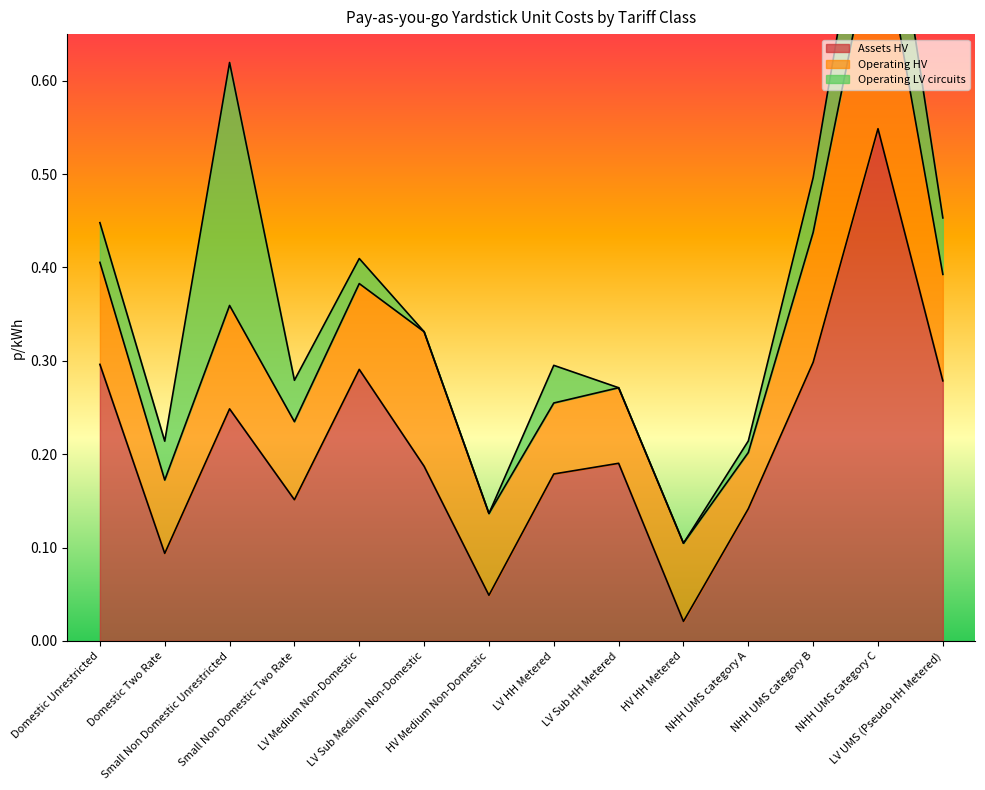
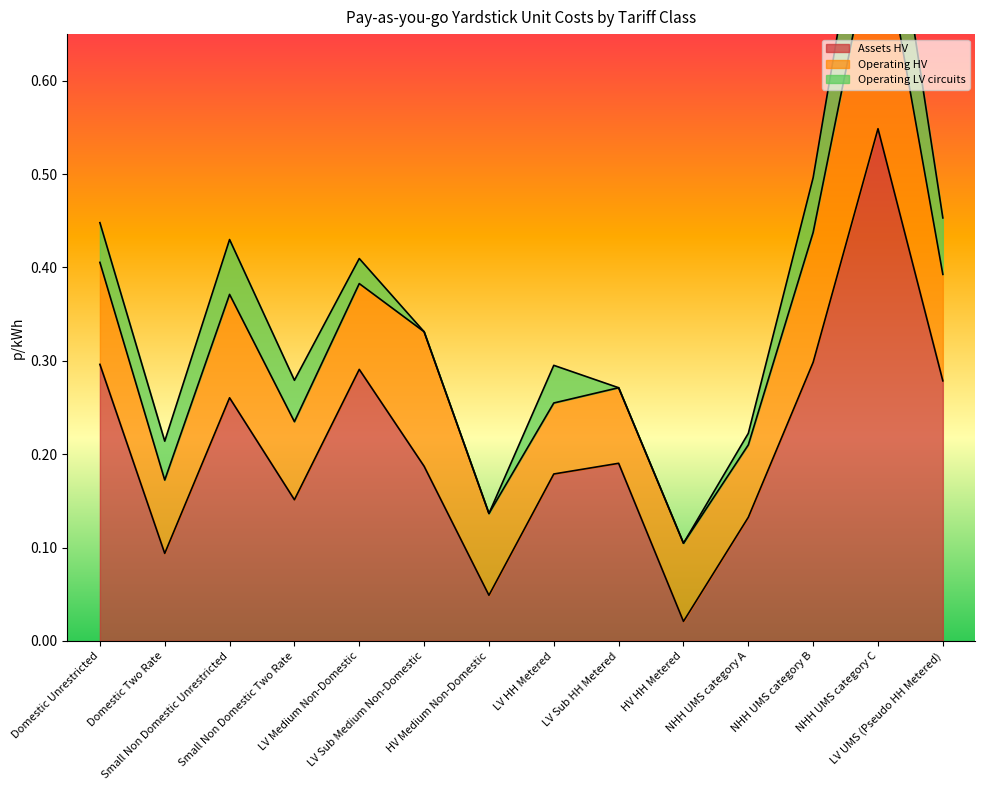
  {
    "Assets HV": {
      "Domestic Unrestricted": 0.30,
      "Domestic Two Rate": 0.09,
-     "Small Non Domestic Unrestricted": 0.25,
+     "Small Non Domestic Unrestricted": 0.26,
      "Small Non Domestic Two Rate": 0.15,
      "LV Medium Non-Domestic": 0.29,
      "LV Sub Medium Non-Domestic": 0.19,
      "HV Medium Non-Domestic": 0.05,
      "LV HH Metered": 0.18,
      "LV Sub HH Metered": 0.19,
      "HV HH Metered": 0.02,
-     "NHH UMS category A": 0.14,
+     "NHH UMS category A": 0.13,
      "NHH UMS category B": 0.30,
      "NHH UMS category C": 0.55,
      "LV UMS (Pseudo HH Metered)": 0.28
    },
    "Operating HV": {
      "Domestic Unrestricted": 0.11,
      "Domestic Two Rate": 0.08,
      "Small Non Domestic Unrestricted": 0.11,
      "Small Non Domestic Two Rate": 0.08,
      "LV Medium Non-Domestic": 0.09,
      "LV HH Metered": 0.08,
-     "NHH UMS category A": 0.06,
+     "NHH UMS category A": 0.08,
      "NHH UMS category B": 0.14,
      "LV UMS (Pseudo HH Metered)": 0.11
    },
    "Operating LV circuits": {
      "Domestic Unrestricted": 0.04,
      "Domestic Two Rate": 0.04,
-     "Small Non Domestic Unrestricted": 0.26,
+     "Small Non Domestic Unrestricted": 0.06,
      "Small Non Domestic Two Rate": 0.04,
      "LV Medium Non-Domestic": 0.03,
      "LV HH Metered": 0.04,
      "NHH UMS category A": 0.01,
      "NHH UMS category B": 0.06,
      "LV UMS (Pseudo HH Metered)": 0.06
    }
  }
